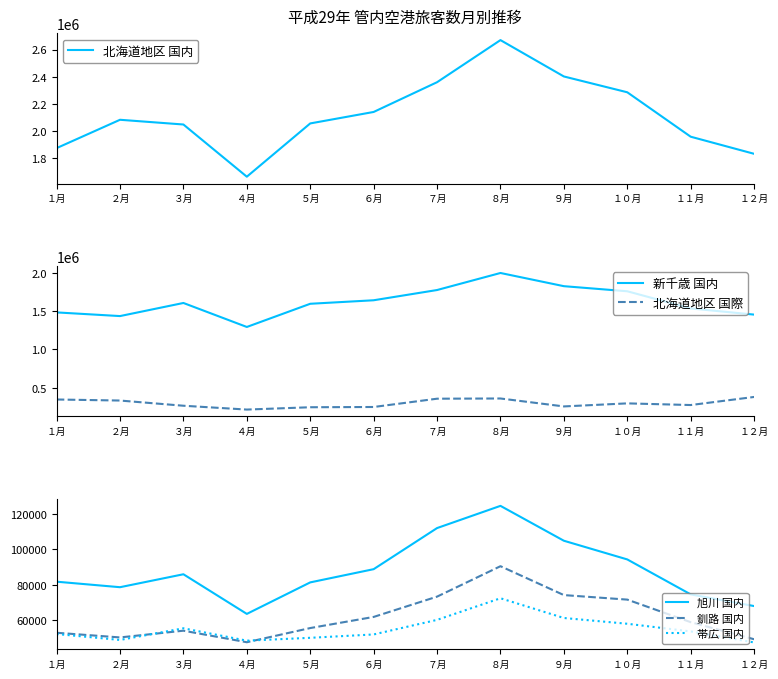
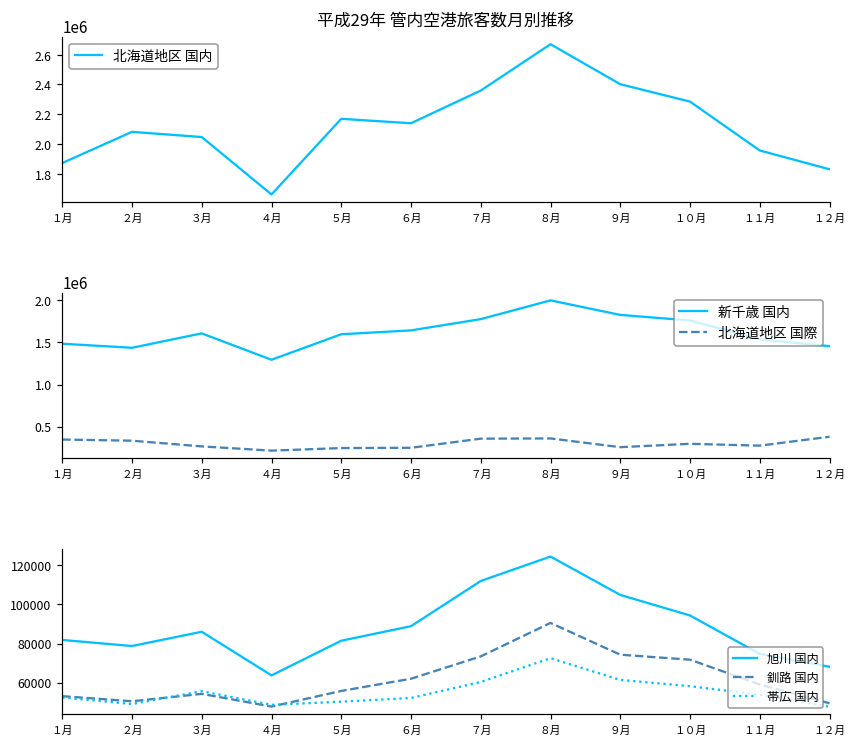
  {
    "平成29年 管内空港旅客数月別推移": {
      "１月": 1870000,
      "２月": 2080000,
      "３月": 2050000,
      "４月": 1660000,
-     "５月": 2060000,
+     "５月": 2170000,
      "６月": 2140000,
      "７月": 2360000,
      "８月": 2670000,
      "９月": 2400000,
      "１０月": 2290000,
      "１１月": 1960000,
      "１２月": 1830000
    }
  }
